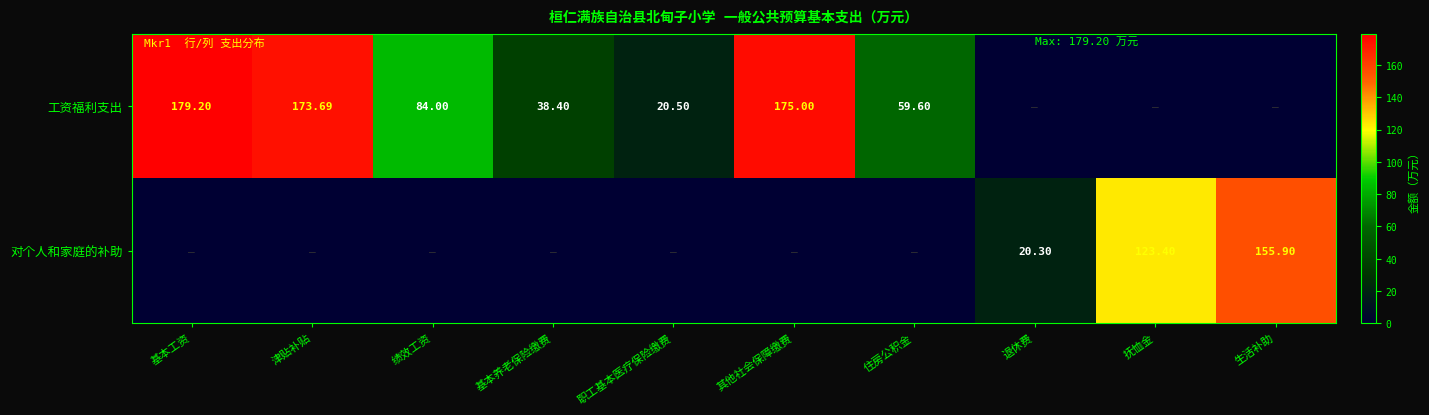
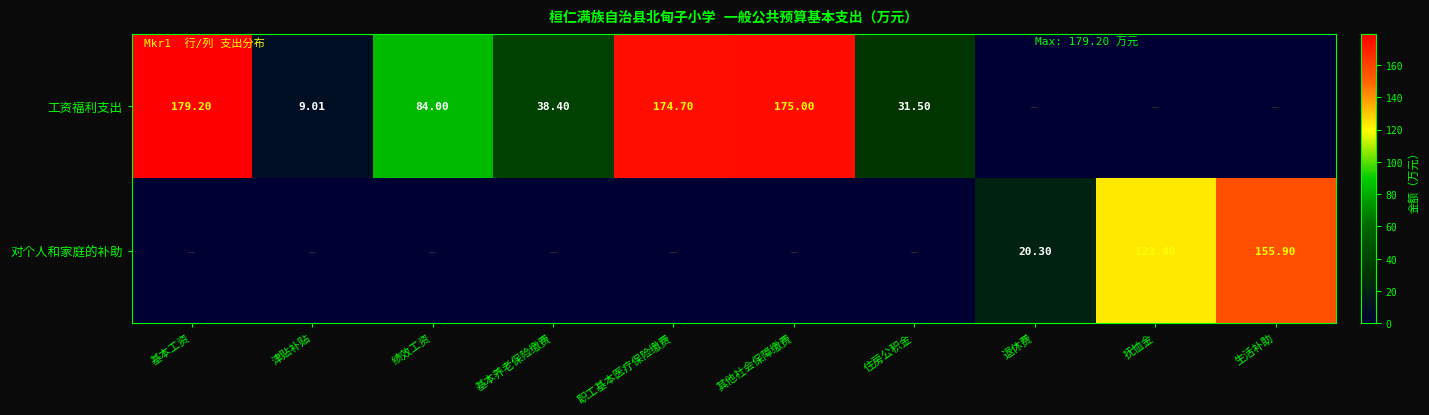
  {
    "工资福利支出": {
-     "津贴补贴": 173.69,
+     "津贴补贴": 9.01,
      "绩效工资": 84.00,
      "基本养老保险缴费": 38.40,
-     "职工基本医疗保险缴费": 20.50,
+     "职工基本医疗保险缴费": 174.70,
      "其他社会保障缴费": 175.00,
-     "住房公积金": 59.60
+     "住房公积金": 31.50
    },
    "对个人和家庭的补助": {
      "退休费": 20.30,
      "生活补助": 155.90
    }
  }
